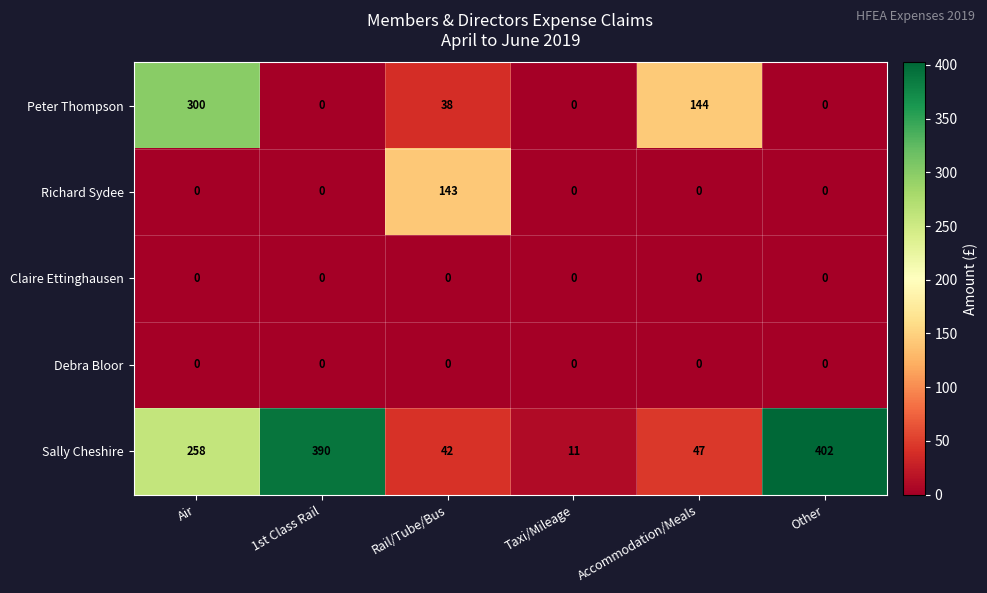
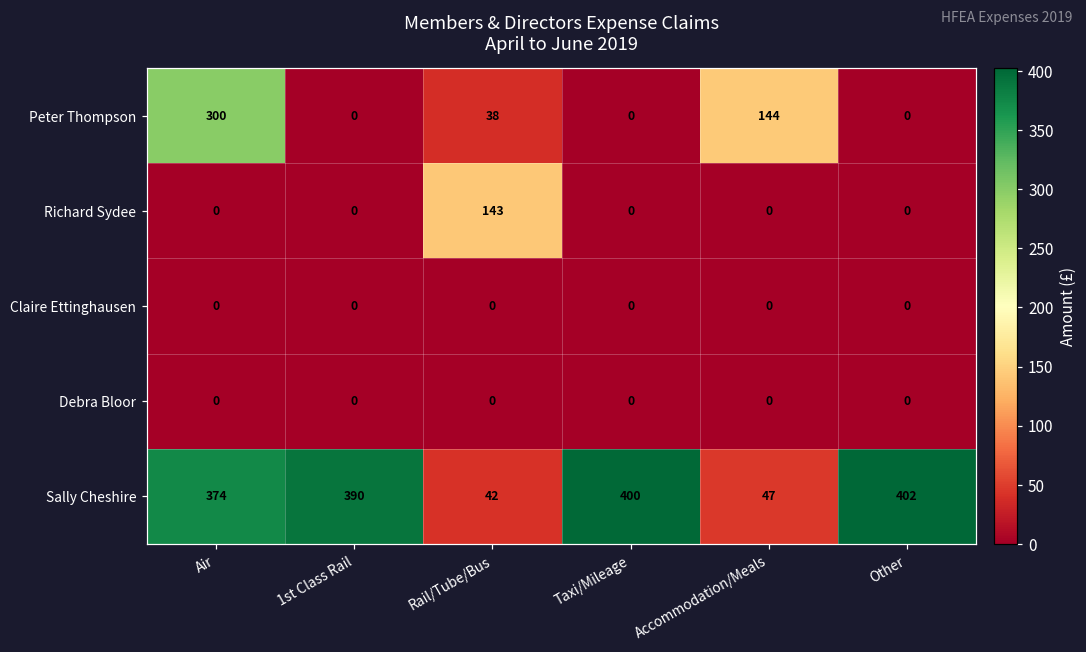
  {
    "Peter Thompson": {
      "Air": 300,
      "1st Class Rail": 0,
      "Rail/Tube/Bus": 38,
      "Taxi/Mileage": 0,
      "Accommodation/Meals": 144,
      "Other": 0
    },
    "Richard Sydee": {
      "Air": 0,
      "1st Class Rail": 0,
      "Rail/Tube/Bus": 143,
      "Taxi/Mileage": 0,
      "Accommodation/Meals": 0,
      "Other": 0
    },
    "Claire Ettinghausen": {
      "Air": 0,
      "1st Class Rail": 0,
      "Rail/Tube/Bus": 0,
      "Taxi/Mileage": 0,
      "Accommodation/Meals": 0,
      "Other": 0
    },
    "Debra Bloor": {
      "Air": 0,
      "1st Class Rail": 0,
      "Rail/Tube/Bus": 0,
      "Taxi/Mileage": 0,
      "Accommodation/Meals": 0,
      "Other": 0
    },
    "Sally Cheshire": {
-     "Air": 258,
+     "Air": 374,
      "1st Class Rail": 390,
      "Rail/Tube/Bus": 42,
-     "Taxi/Mileage": 11,
+     "Taxi/Mileage": 400,
      "Accommodation/Meals": 47,
      "Other": 402
    }
  }
